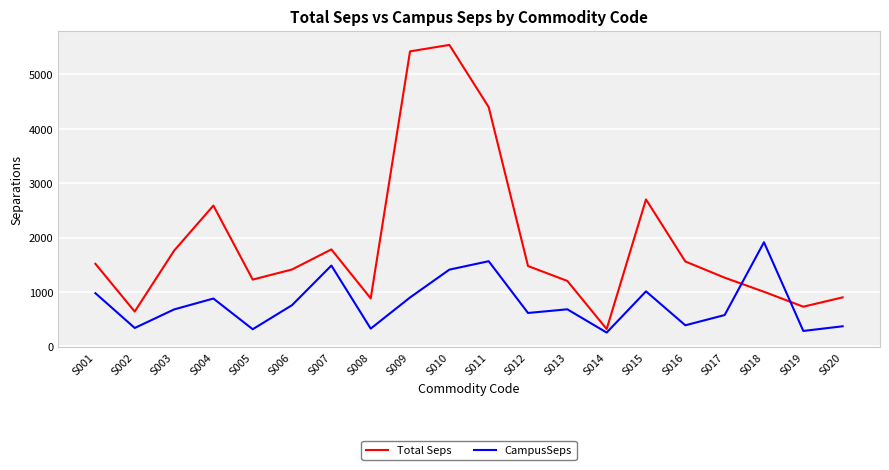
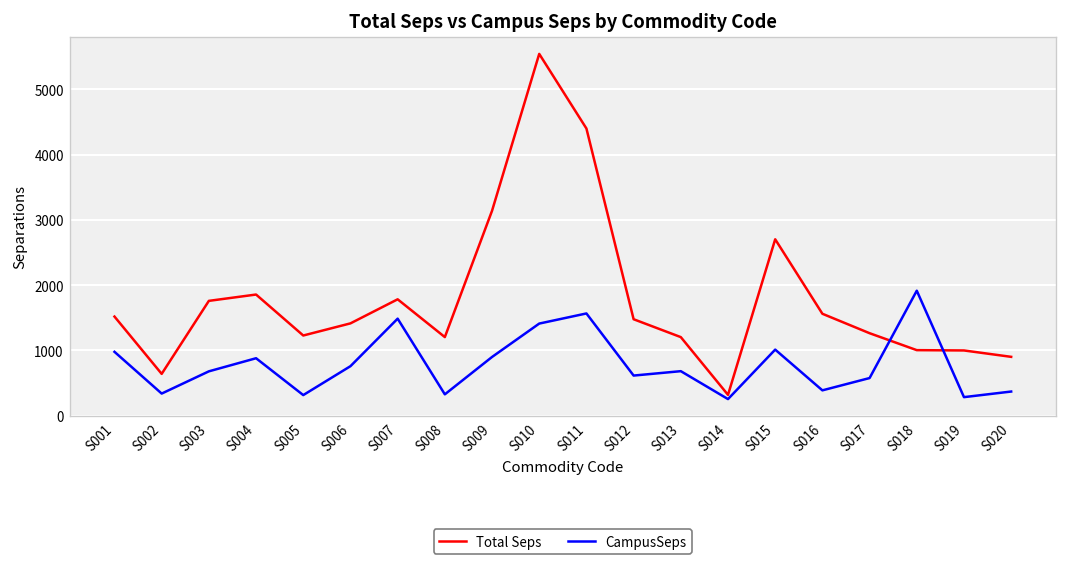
  {
    "Total Seps": {
      "S001": 1500,
      "S002": 600,
      "S003": 1800,
-     "S004": 2600,
+     "S004": 1900,
      "S005": 1200,
      "S006": 1400,
      "S007": 1800,
-     "S008": 900,
-     "S009": 5400,
+     "S008": 1200,
+     "S009": 3100,
      "S010": 5500,
      "S011": 4400,
      "S012": 1500,
      "S013": 1200,
      "S014": 300,
      "S015": 2700,
      "S016": 1600,
      "S017": 1300,
      "S018": 1000,
-     "S019": 700,
+     "S019": 1000,
      "S020": 900
    },
    "CampusSeps": {
      "S001": 1000,
      "S002": 300,
      "S003": 700,
      "S004": 900,
      "S005": 300,
      "S006": 800,
      "S007": 1500,
      "S008": 300,
      "S009": 900,
      "S010": 1400,
      "S011": 1600,
      "S012": 600,
      "S013": 700,
      "S014": 300,
      "S015": 1000,
      "S016": 400,
      "S017": 600,
      "S018": 1900,
      "S019": 300,
      "S020": 400
    }
  }
